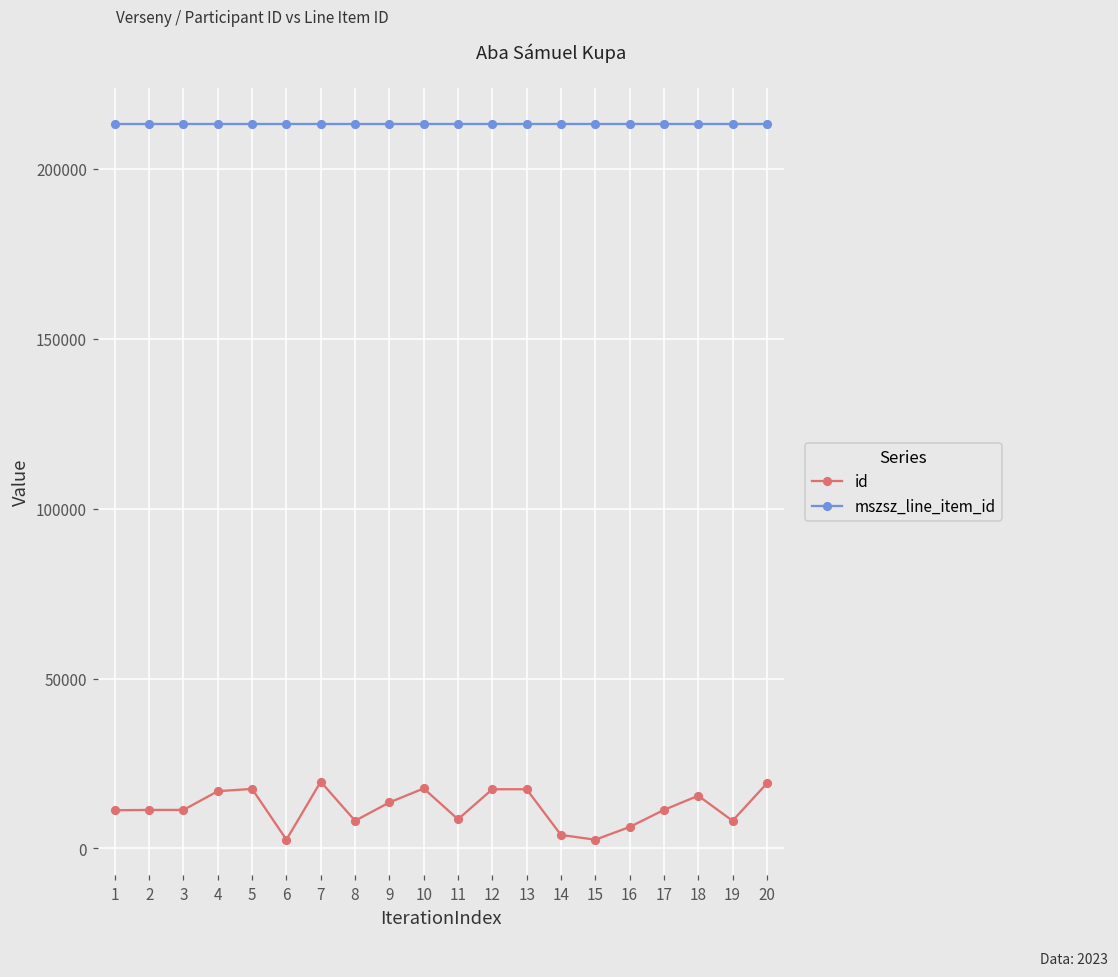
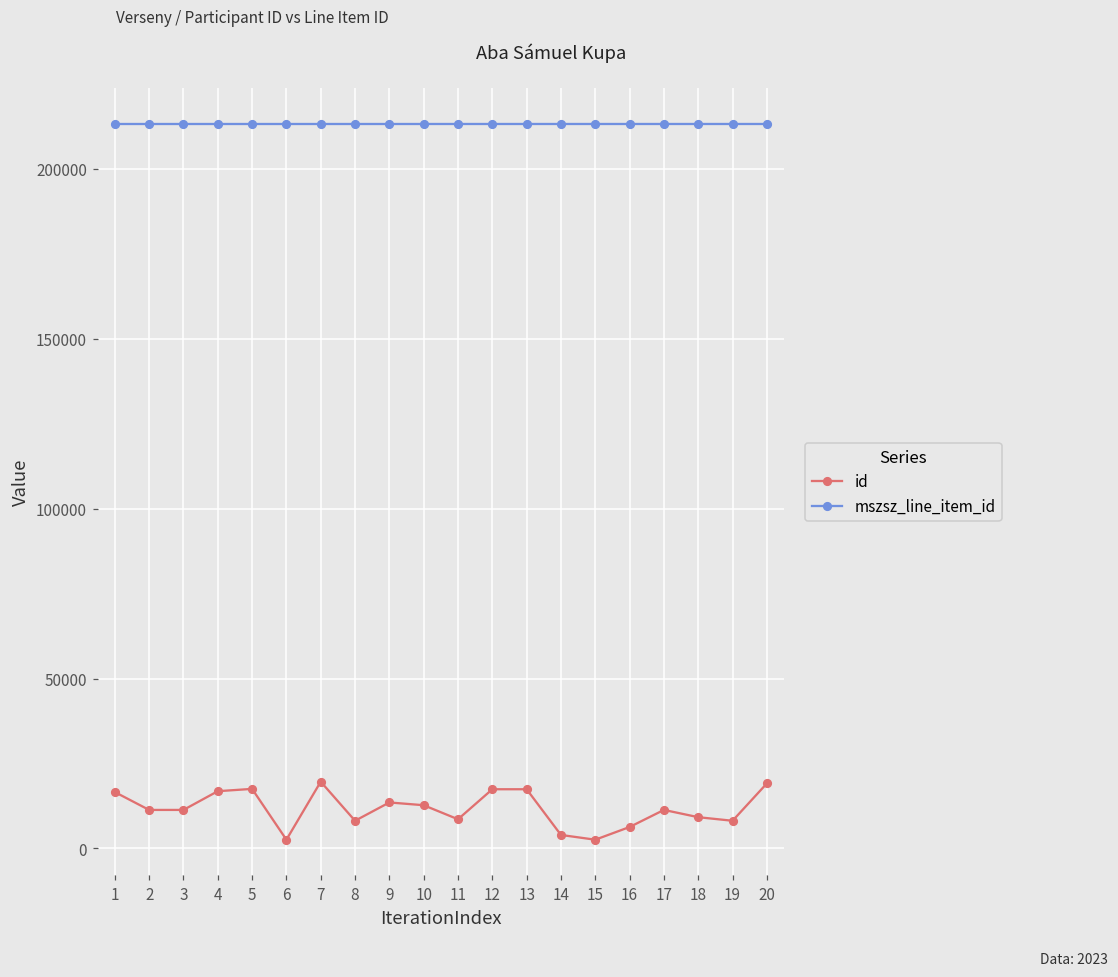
  {
    "id": {
-     "1": 11000,
+     "1": 17000,
      "2": 11000,
      "3": 11000,
      "4": 17000,
      "5": 18000,
      "6": 3000,
      "7": 20000,
      "8": 8000,
      "9": 14000,
-     "10": 18000,
+     "10": 13000,
      "11": 9000,
      "12": 17000,
      "13": 17000,
      "14": 4000,
      "15": 3000,
      "16": 6000,
      "17": 11000,
-     "18": 16000,
+     "18": 9000,
      "19": 8000,
      "20": 19000
    },
    "mszsz_line_item_id": {
      "1": 213000,
      "2": 213000,
      "3": 213000,
      "4": 213000,
      "5": 213000,
      "6": 213000,
      "7": 213000,
      "8": 213000,
      "9": 213000,
      "10": 213000,
      "11": 213000,
      "12": 213000,
      "13": 213000,
      "14": 213000,
      "15": 213000,
      "16": 213000,
      "17": 213000,
      "18": 213000,
      "19": 213000,
      "20": 213000
    }
  }
